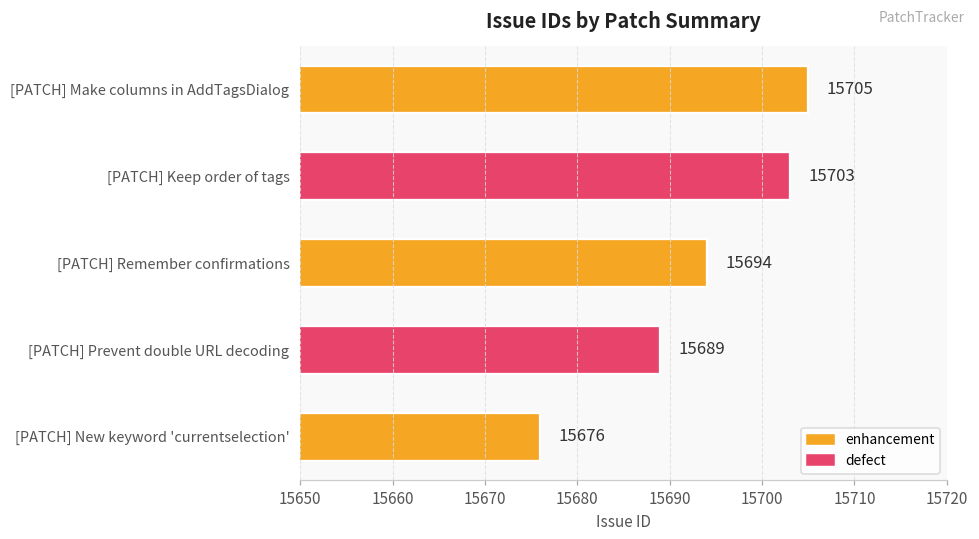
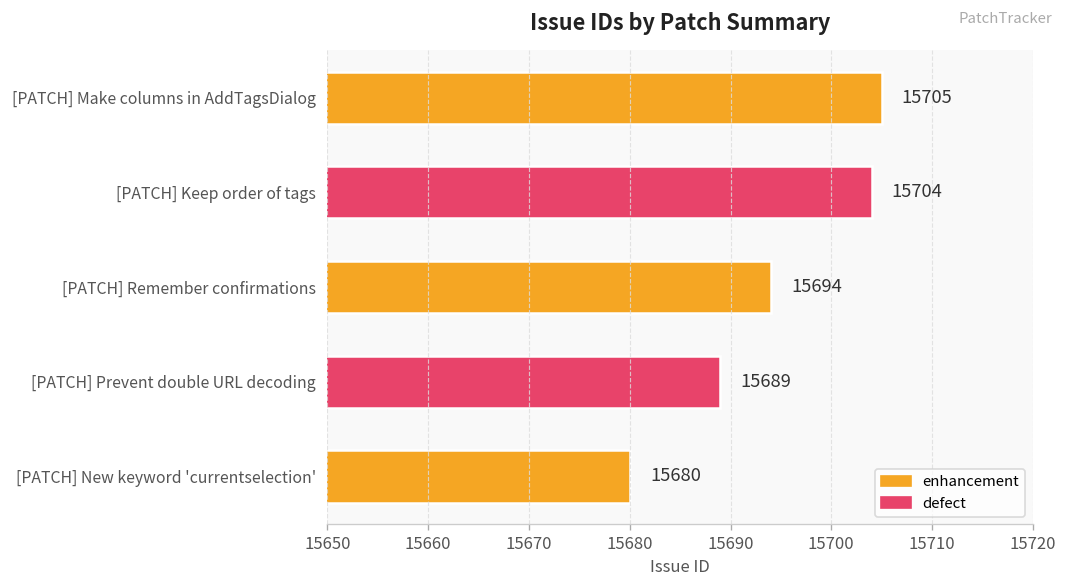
  {
    "[PATCH] Make columns in AddTagsDialog": 15705,
-   "[PATCH] Keep order of tags": 15703,
+   "[PATCH] Keep order of tags": 15704,
    "[PATCH] Remember confirmations": 15694,
    "[PATCH] Prevent double URL decoding": 15689,
-   "[PATCH] New keyword 'currentselection'": 15676
+   "[PATCH] New keyword 'currentselection'": 15680
  }
